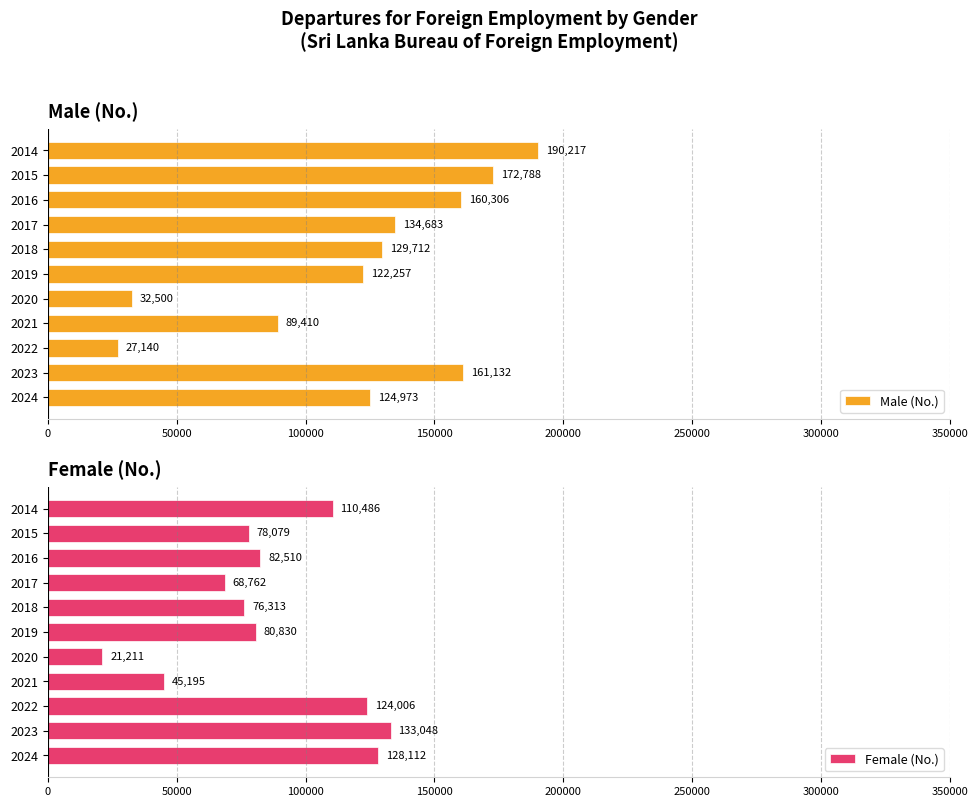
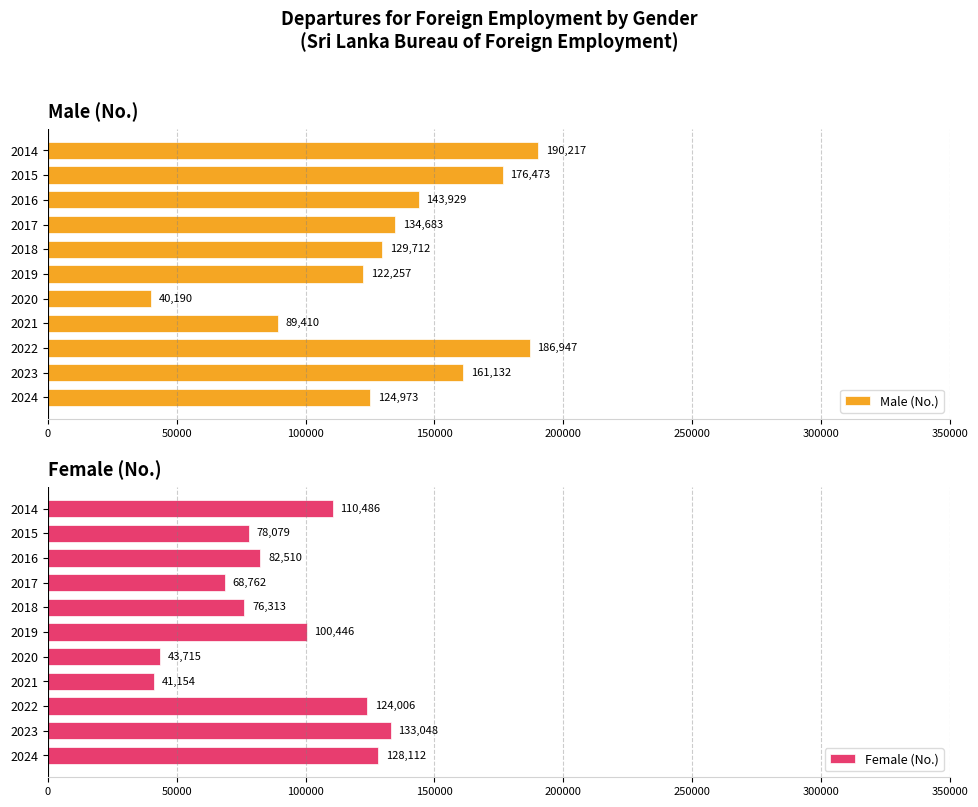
  {
    "Male (No.)": {
      "2014": "190,217",
-     "2015": "172,788",
-     "2016": "160,306",
+     "2015": "176,473",
+     "2016": "143,929",
      "2017": "134,683",
      "2018": "129,712",
      "2019": "122,257",
-     "2020": "32,500",
+     "2020": "40,190",
      "2021": "89,410",
-     "2022": "27,140",
+     "2022": "186,947",
      "2023": "161,132",
      "2024": "124,973"
    },
    "Female (No.)": {
      "2014": "110,486",
      "2015": "78,079",
      "2016": "82,510",
      "2017": "68,762",
      "2018": "76,313",
-     "2019": "80,830",
-     "2020": "21,211",
-     "2021": "45,195",
+     "2019": "100,446",
+     "2020": "43,715",
+     "2021": "41,154",
      "2022": "124,006",
      "2023": "133,048",
      "2024": "128,112"
    }
  }
